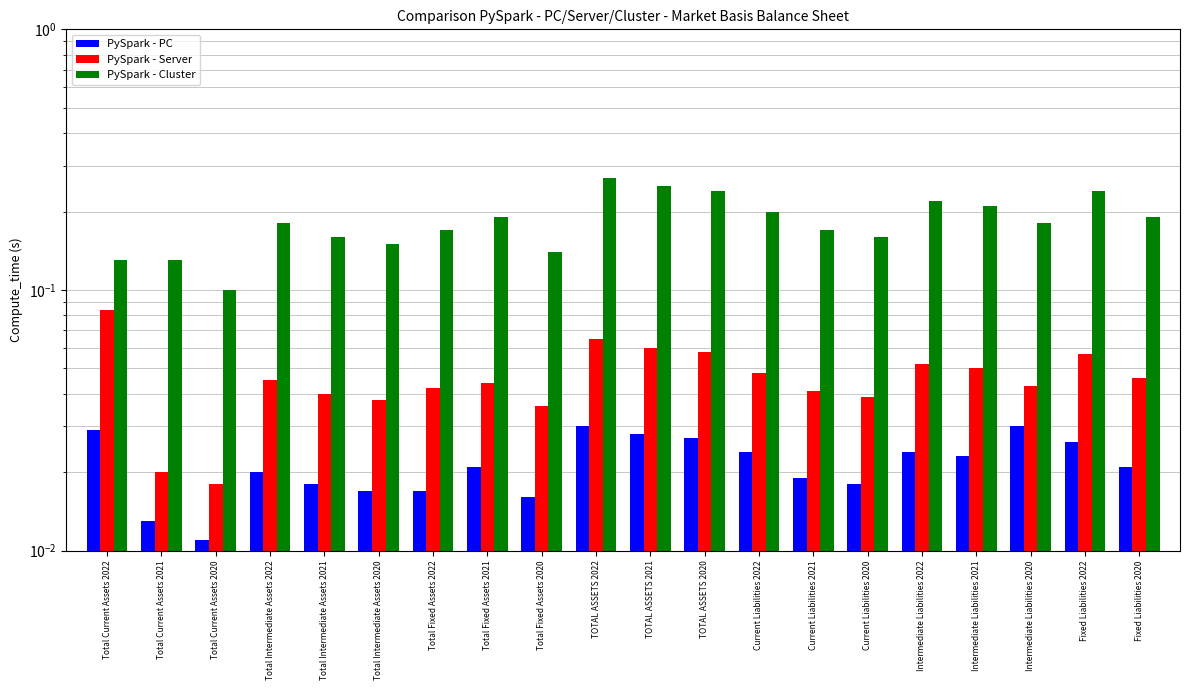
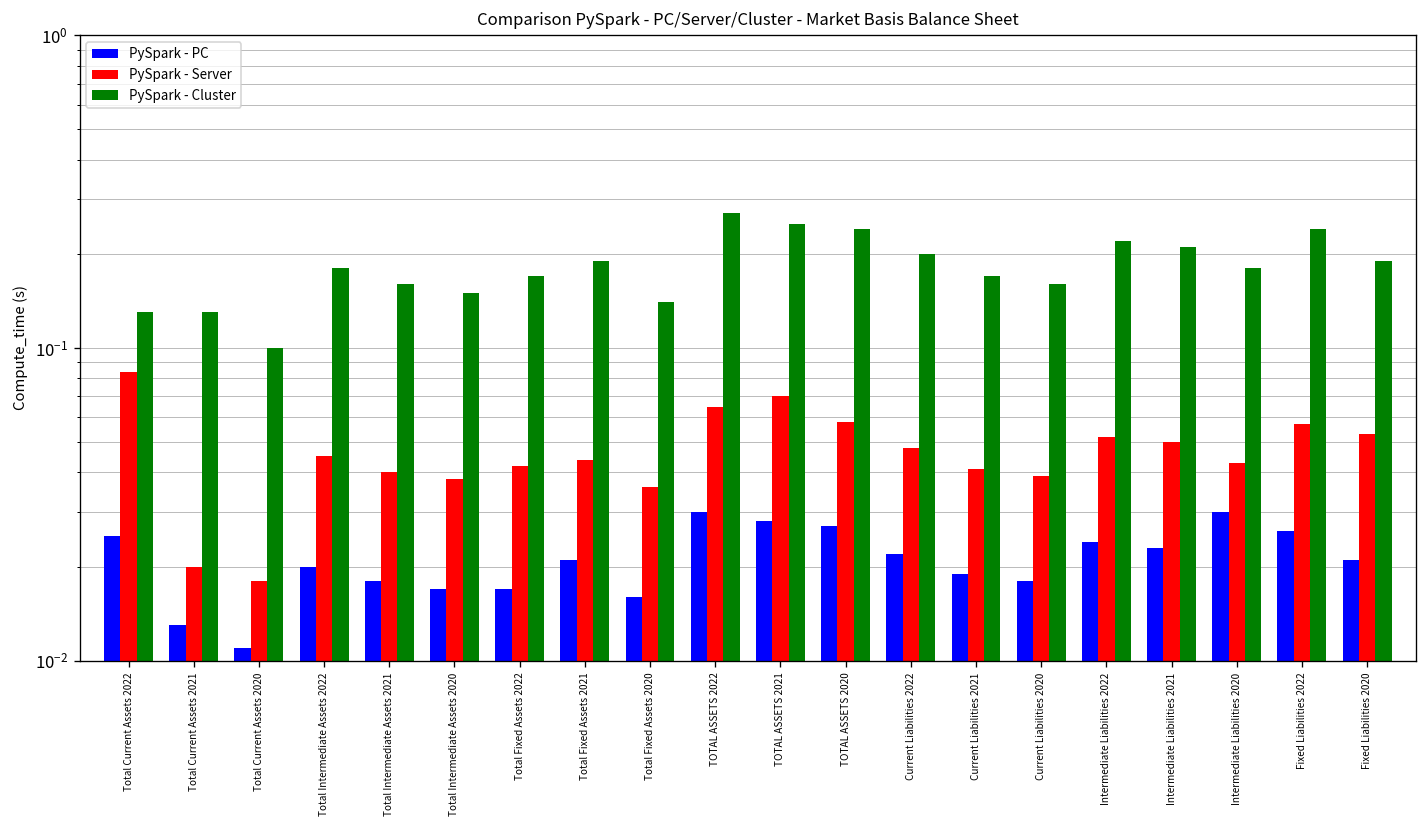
  {
    "PySpark - PC": {
-     "Total Current Assets 2022": 0.029,
+     "Total Current Assets 2022": 0.025,
      "Total Current Assets 2021": 0.013,
      "Total Current Assets 2020": 0.011,
      "Total Intermediate Assets 2022": 0.020,
      "Total Intermediate Assets 2021": 0.018,
      "Total Intermediate Assets 2020": 0.017,
      "Total Fixed Assets 2022": 0.017,
      "Total Fixed Assets 2021": 0.021,
      "Total Fixed Assets 2020": 0.016,
      "TOTAL ASSETS 2022": 0.030,
      "TOTAL ASSETS 2021": 0.028,
      "TOTAL ASSETS 2020": 0.027,
-     "Current Liabilities 2022": 0.024,
+     "Current Liabilities 2022": 0.022,
      "Current Liabilities 2021": 0.019,
      "Current Liabilities 2020": 0.018,
      "Intermediate Liabilities 2022": 0.024,
      "Intermediate Liabilities 2021": 0.023,
      "Intermediate Liabilities 2020": 0.030,
      "Fixed Liabilities 2022": 0.026,
      "Fixed Liabilities 2020": 0.021
    },
    "PySpark - Server": {
      "Total Current Assets 2022": 0.084,
      "Total Current Assets 2021": 0.020,
      "Total Current Assets 2020": 0.018,
      "Total Intermediate Assets 2022": 0.045,
      "Total Intermediate Assets 2021": 0.040,
      "Total Intermediate Assets 2020": 0.038,
      "Total Fixed Assets 2022": 0.042,
      "Total Fixed Assets 2021": 0.044,
      "Total Fixed Assets 2020": 0.036,
      "TOTAL ASSETS 2022": 0.065,
-     "TOTAL ASSETS 2021": 0.06,
+     "TOTAL ASSETS 2021": 0.07,
      "TOTAL ASSETS 2020": 0.058,
      "Current Liabilities 2022": 0.048,
      "Current Liabilities 2021": 0.041,
      "Current Liabilities 2020": 0.039,
      "Intermediate Liabilities 2022": 0.052,
      "Intermediate Liabilities 2021": 0.050,
      "Intermediate Liabilities 2020": 0.043,
      "Fixed Liabilities 2022": 0.057,
-     "Fixed Liabilities 2020": 0.046
+     "Fixed Liabilities 2020": 0.053
    },
    "PySpark - Cluster": {
      "Total Current Assets 2022": 0.13,
      "Total Current Assets 2021": 0.13,
      "Total Current Assets 2020": 0.100,
      "Total Intermediate Assets 2022": 0.18,
      "Total Intermediate Assets 2021": 0.16,
      "Total Intermediate Assets 2020": 0.15,
      "Total Fixed Assets 2022": 0.17,
      "Total Fixed Assets 2021": 0.19,
      "Total Fixed Assets 2020": 0.14,
      "TOTAL ASSETS 2022": 0.27,
      "TOTAL ASSETS 2021": 0.25,
      "TOTAL ASSETS 2020": 0.24,
      "Current Liabilities 2022": 0.20,
      "Current Liabilities 2021": 0.17,
      "Current Liabilities 2020": 0.16,
      "Intermediate Liabilities 2022": 0.22,
      "Intermediate Liabilities 2021": 0.21,
      "Intermediate Liabilities 2020": 0.18,
      "Fixed Liabilities 2022": 0.24,
      "Fixed Liabilities 2020": 0.19
    }
  }
